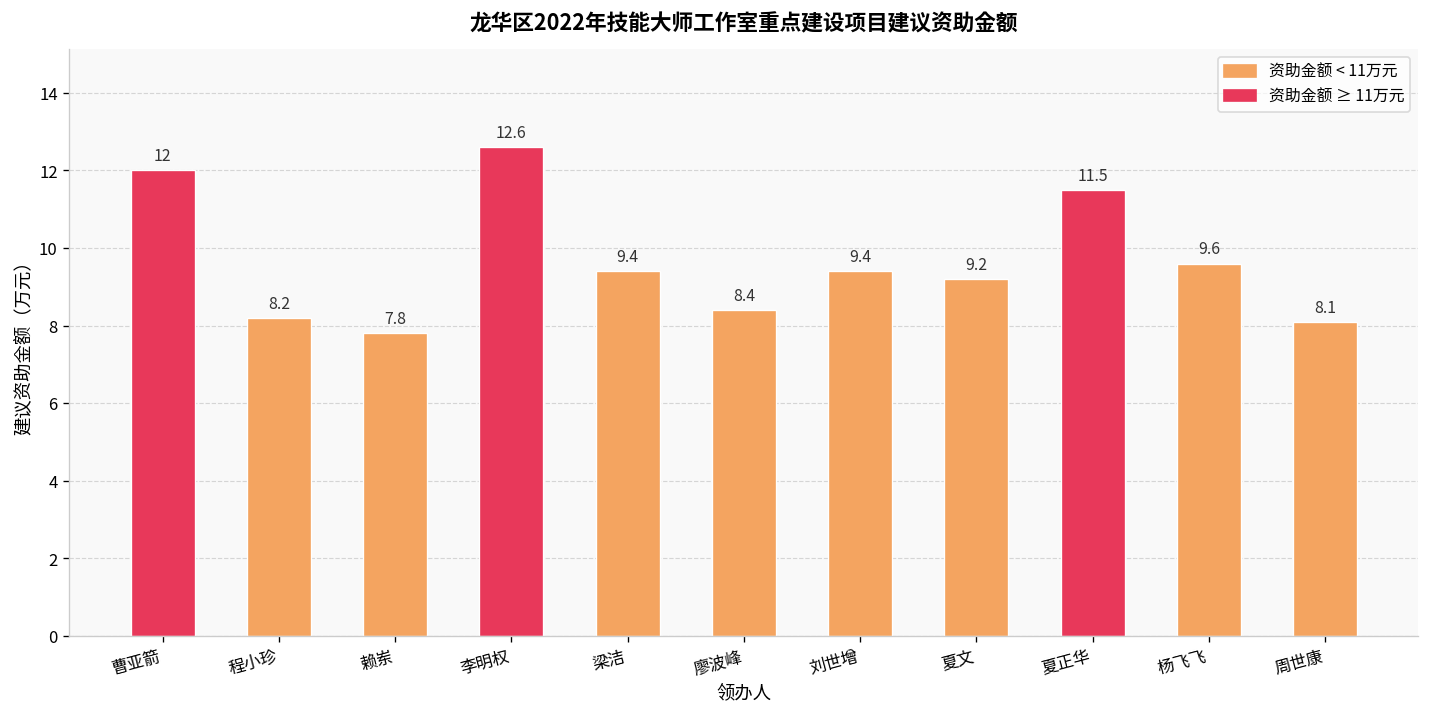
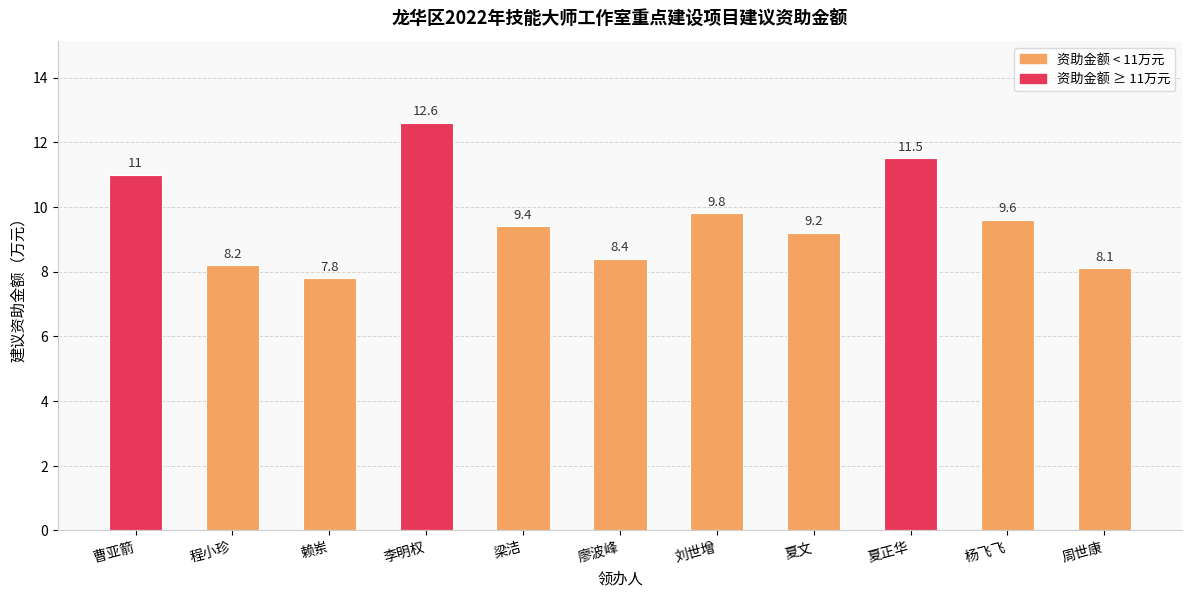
  {
-   "曹亚箭": 12,
+   "曹亚箭": 11,
    "程小珍": 8.2,
    "赖岽": 7.8,
    "李明权": 12.6,
    "梁洁": 9.4,
    "廖波峰": 8.4,
-   "刘世增": 9.4,
+   "刘世增": 9.8,
    "夏文": 9.2,
    "夏正华": 11.5,
    "杨飞飞": 9.6,
    "周世康": 8.1
  }
